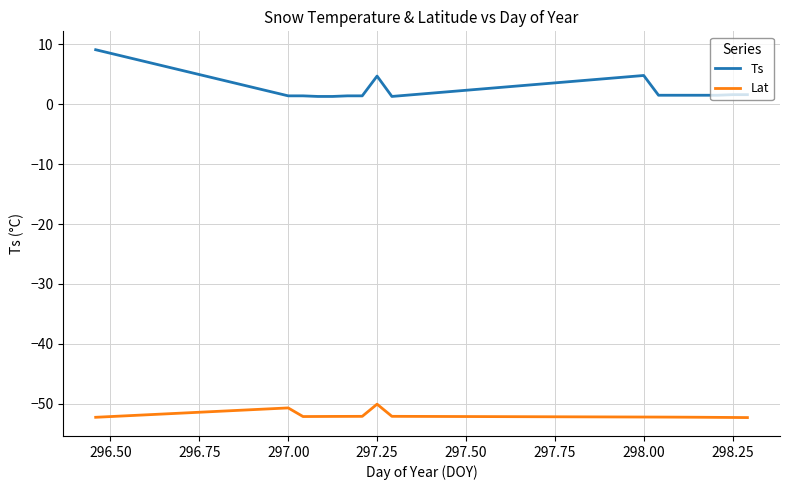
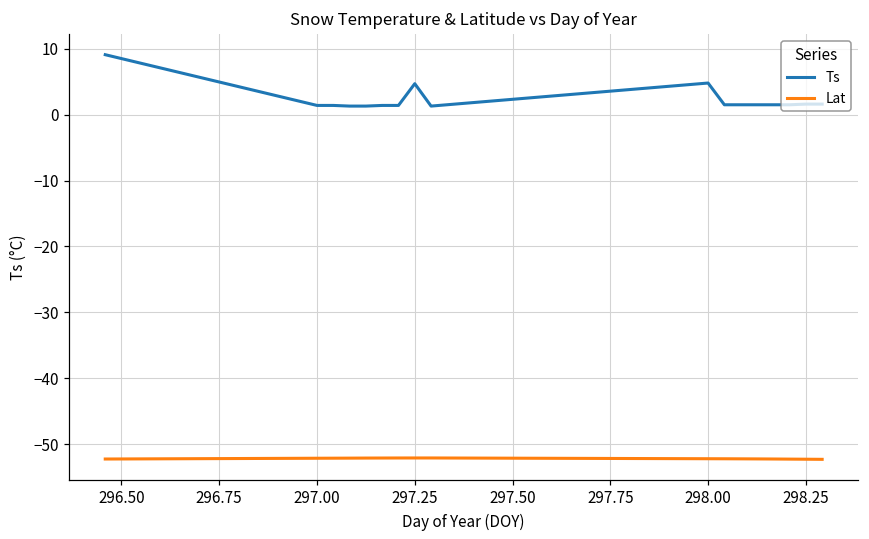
  {
    "Ts": {
      "297.00": 1,
      "297.25": 5,
      "298.00": 5
    },
    "Lat": {
-     "297.00": -51,
-     "297.25": -50,
+     "297.00": -52,
+     "297.25": -52,
      "298.00": -52,
      "298.25": -52
    }
  }
